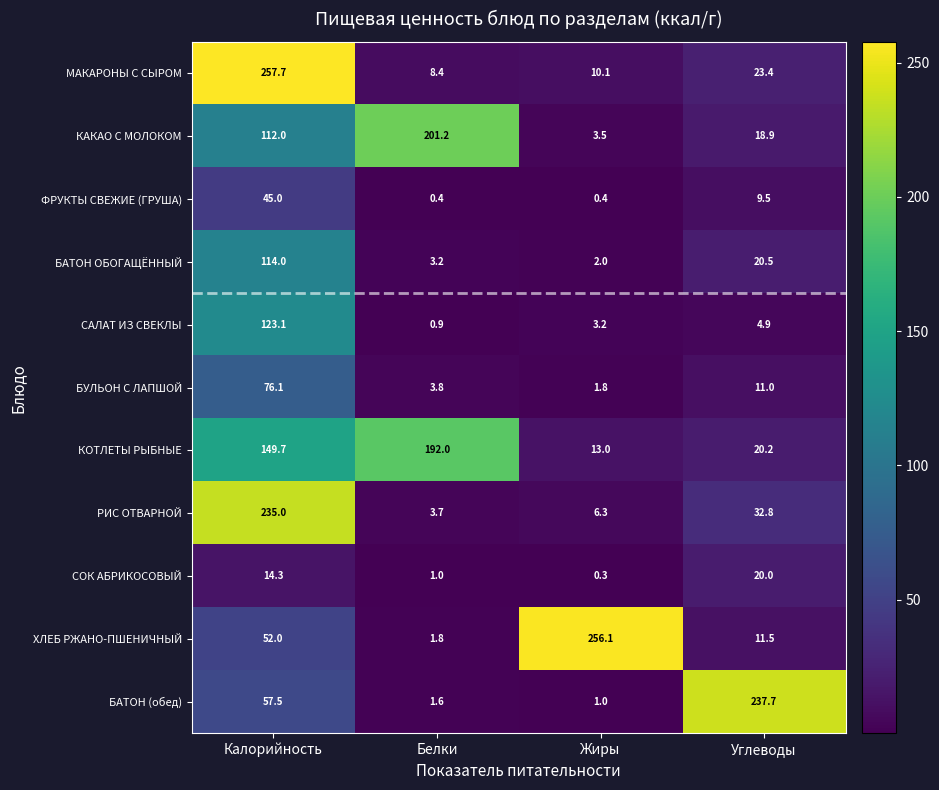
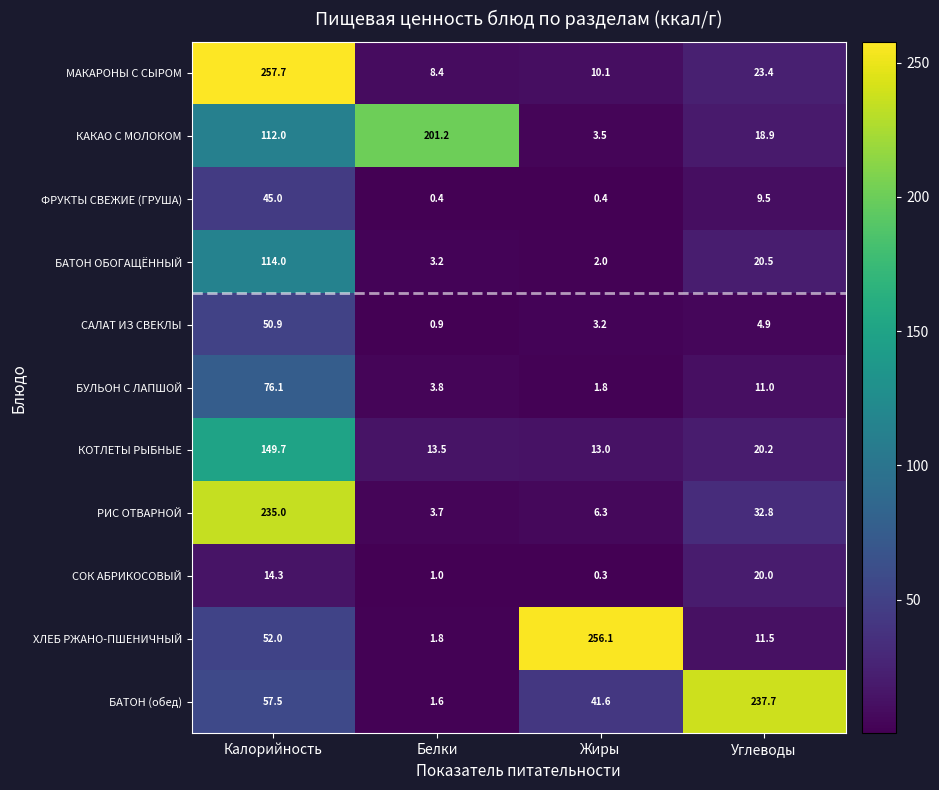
  {
    "МАКАРОНЫ С СЫРОМ": {
      "Калорийность": 257.7,
      "Белки": 8.4,
      "Жиры": 10.1,
      "Углеводы": 23.4
    },
    "КАКАО С МОЛОКОМ": {
      "Калорийность": 112.0,
      "Белки": 201.2,
      "Жиры": 3.5,
      "Углеводы": 18.9
    },
    "ФРУКТЫ СВЕЖИЕ (ГРУША)": {
      "Калорийность": 45.0,
      "Белки": 0.4,
      "Жиры": 0.4,
      "Углеводы": 9.5
    },
    "БАТОН ОБОГАЩЁННЫЙ": {
      "Калорийность": 114.0,
      "Белки": 3.2,
      "Жиры": 2.0,
      "Углеводы": 20.5
    },
    "САЛАТ ИЗ СВЕКЛЫ": {
-     "Калорийность": 123.1,
+     "Калорийность": 50.9,
      "Белки": 0.9,
      "Жиры": 3.2,
      "Углеводы": 4.9
    },
    "БУЛЬОН С ЛАПШОЙ": {
      "Калорийность": 76.1,
      "Белки": 3.8,
      "Жиры": 1.8,
      "Углеводы": 11.0
    },
    "КОТЛЕТЫ РЫБНЫЕ": {
      "Калорийность": 149.7,
-     "Белки": 192.0,
+     "Белки": 13.5,
      "Жиры": 13.0,
      "Углеводы": 20.2
    },
    "РИС ОТВАРНОЙ": {
      "Калорийность": 235.0,
      "Белки": 3.7,
      "Жиры": 6.3,
      "Углеводы": 32.8
    },
    "СОК АБРИКОСОВЫЙ": {
      "Калорийность": 14.3,
      "Белки": 1.0,
      "Жиры": 0.3,
      "Углеводы": 20.0
    },
    "ХЛЕБ РЖАНО-ПШЕНИЧНЫЙ": {
      "Калорийность": 52.0,
      "Белки": 1.8,
      "Жиры": 256.1,
      "Углеводы": 11.5
    },
    "БАТОН (обед)": {
      "Калорийность": 57.5,
      "Белки": 1.6,
-     "Жиры": 1.0,
+     "Жиры": 41.6,
      "Углеводы": 237.7
    }
  }
